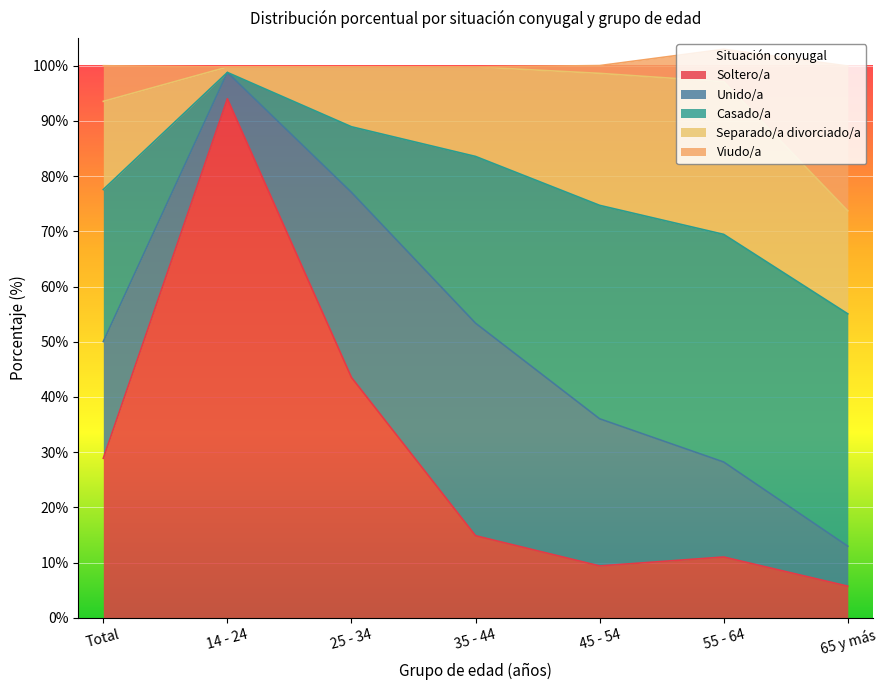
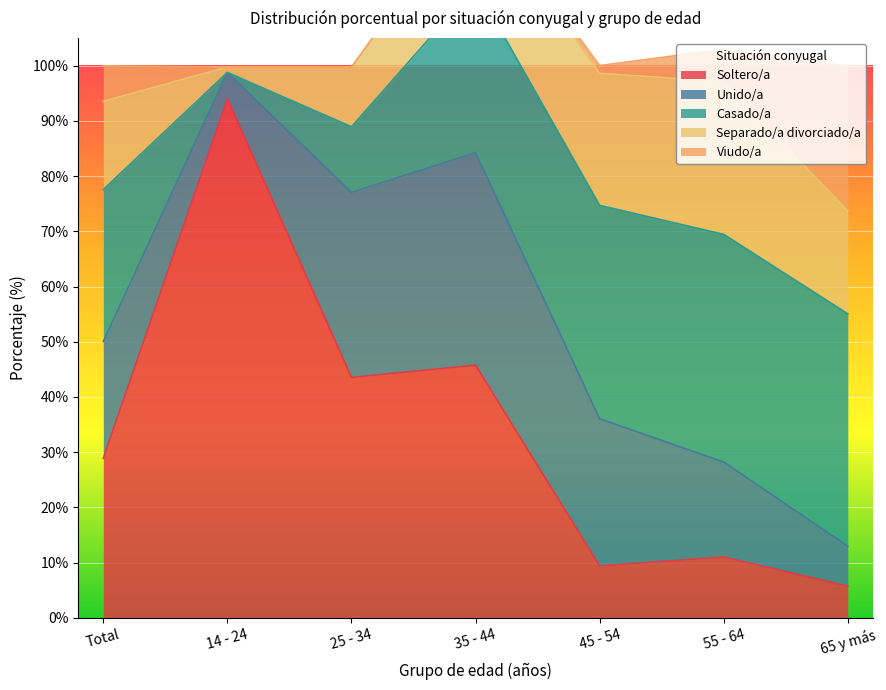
  {
    "Soltero/a": {
      "Total": "29%",
      "14 - 24": "94%",
      "25 - 34": "44%",
-     "35 - 44": "15%",
+     "35 - 44": "46%",
      "45 - 54": "9%",
      "55 - 64": "11%",
      "65 y más": "6%"
    }
  }
